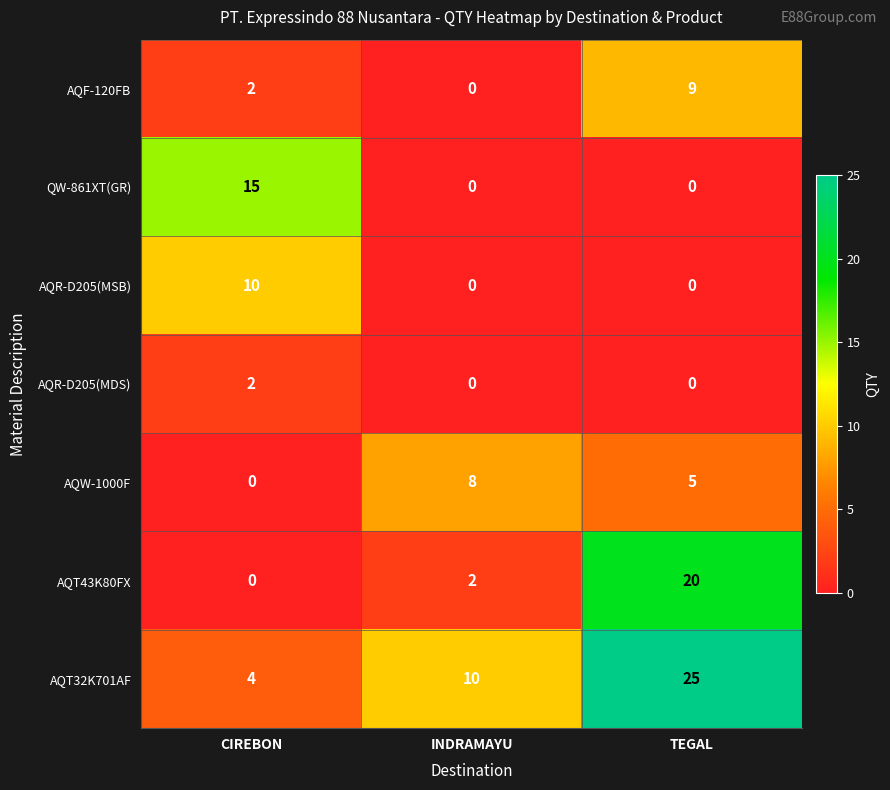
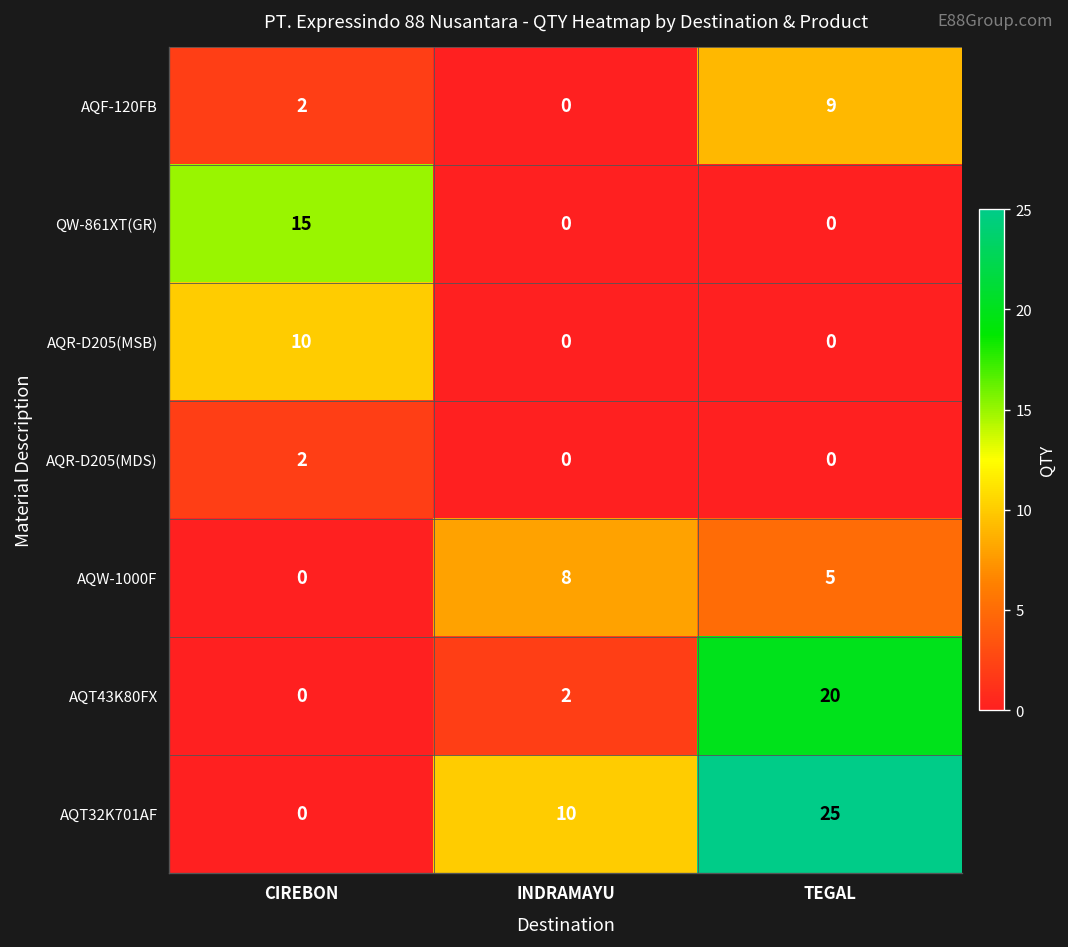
  {
    "AQF-120FB": {
      "CIREBON": 2,
      "INDRAMAYU": 0,
      "TEGAL": 9
    },
    "QW-861XT(GR)": {
      "CIREBON": 15,
      "INDRAMAYU": 0,
      "TEGAL": 0
    },
    "AQR-D205(MSB)": {
      "CIREBON": 10,
      "INDRAMAYU": 0,
      "TEGAL": 0
    },
    "AQR-D205(MDS)": {
      "CIREBON": 2,
      "INDRAMAYU": 0,
      "TEGAL": 0
    },
    "AQW-1000F": {
      "CIREBON": 0,
      "INDRAMAYU": 8,
      "TEGAL": 5
    },
    "AQT43K80FX": {
      "CIREBON": 0,
      "INDRAMAYU": 2,
      "TEGAL": 20
    },
    "AQT32K701AF": {
-     "CIREBON": 4,
+     "CIREBON": 0,
      "INDRAMAYU": 10,
      "TEGAL": 25
    }
  }
